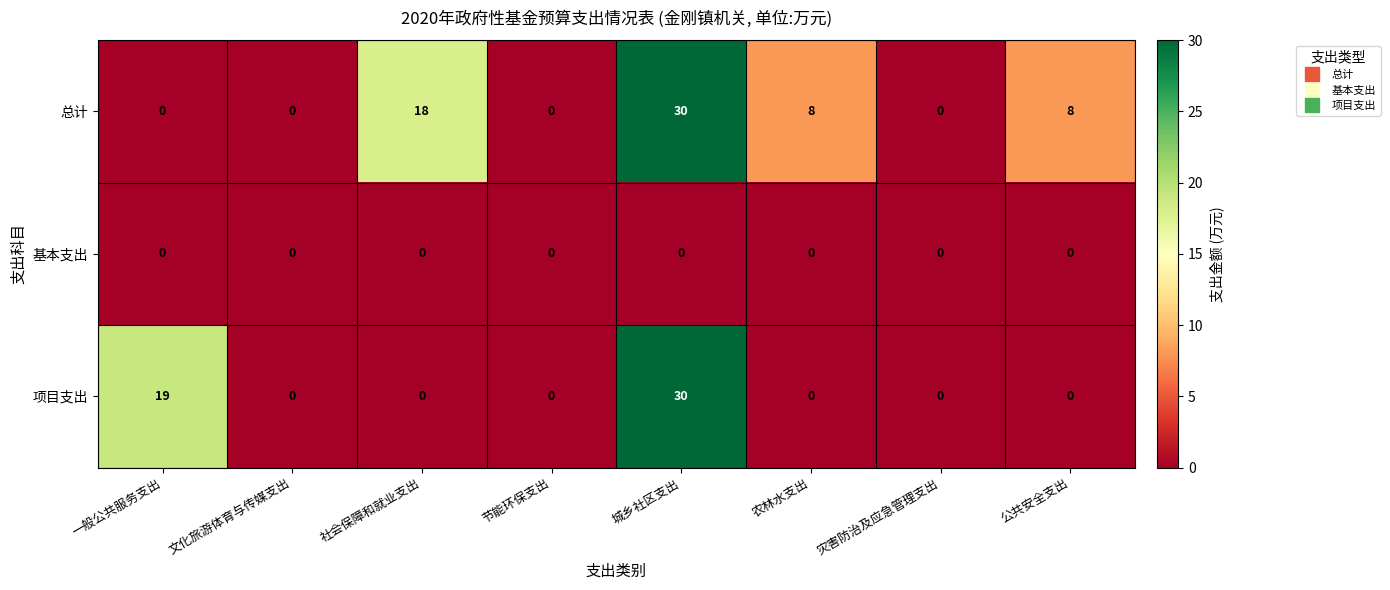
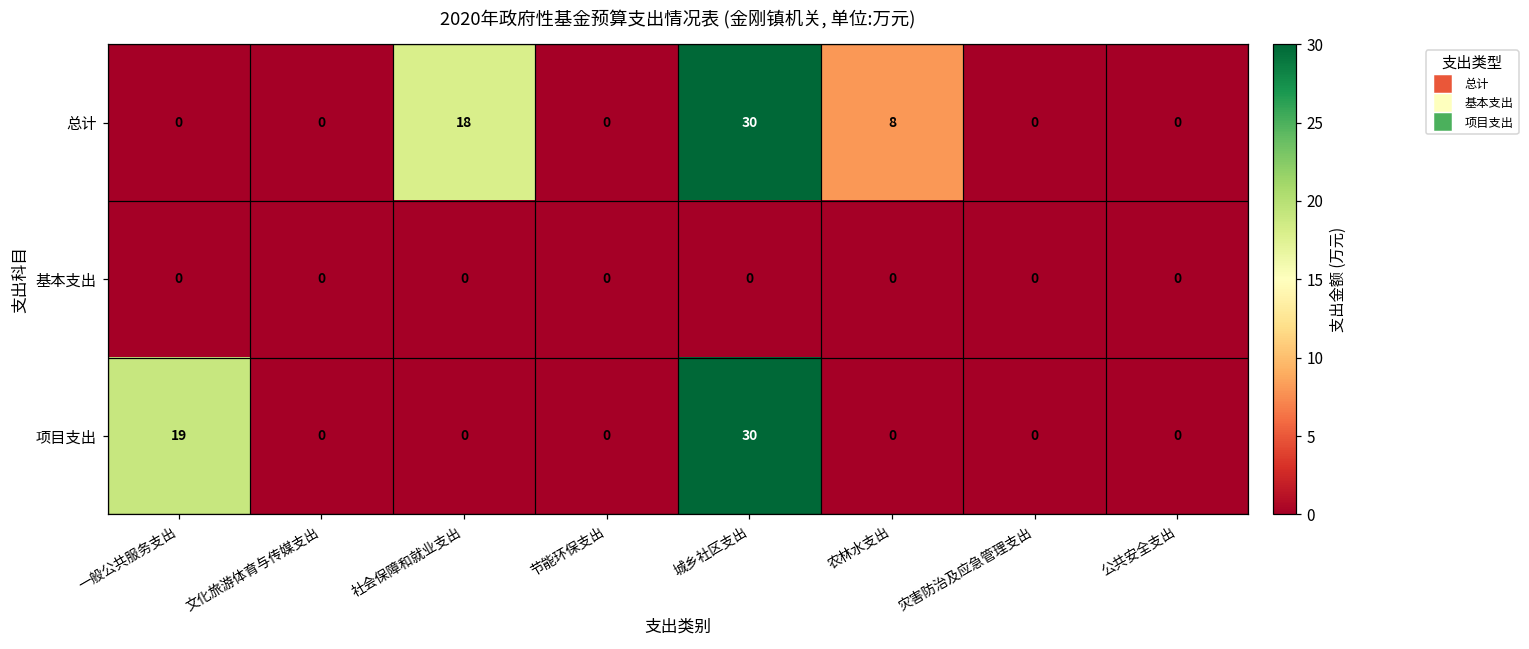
  {
    "总计": {
      "一般公共服务支出": 0,
      "文化旅游体育与传媒支出": 0,
      "社会保障和就业支出": 18,
      "节能环保支出": 0,
      "城乡社区支出": 30,
      "农林水支出": 8,
      "灾害防治及应急管理支出": 0,
-     "公共安全支出": 8
+     "公共安全支出": 0
    },
    "基本支出": {
      "一般公共服务支出": 0,
      "文化旅游体育与传媒支出": 0,
      "社会保障和就业支出": 0,
      "节能环保支出": 0,
      "城乡社区支出": 0,
      "农林水支出": 0,
      "灾害防治及应急管理支出": 0,
      "公共安全支出": 0
    },
    "项目支出": {
      "一般公共服务支出": 19,
      "文化旅游体育与传媒支出": 0,
      "社会保障和就业支出": 0,
      "节能环保支出": 0,
      "城乡社区支出": 30,
      "农林水支出": 0,
      "灾害防治及应急管理支出": 0,
      "公共安全支出": 0
    }
  }
